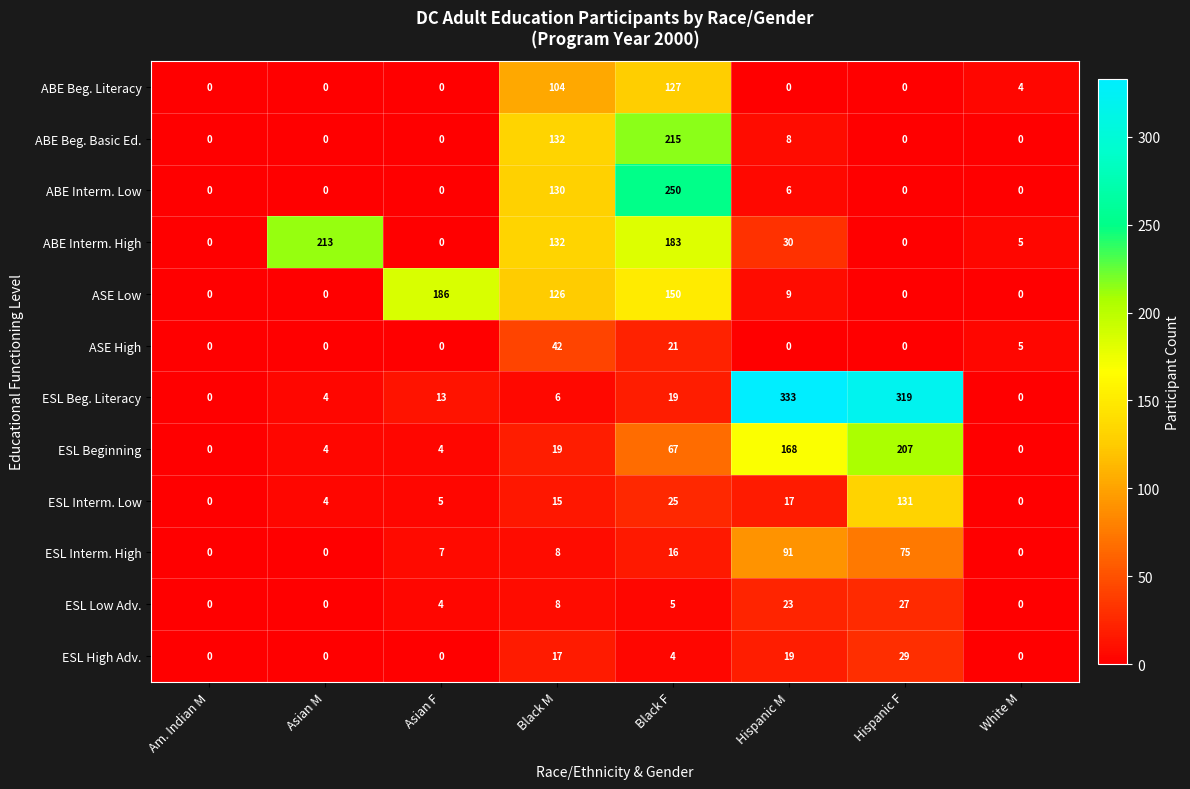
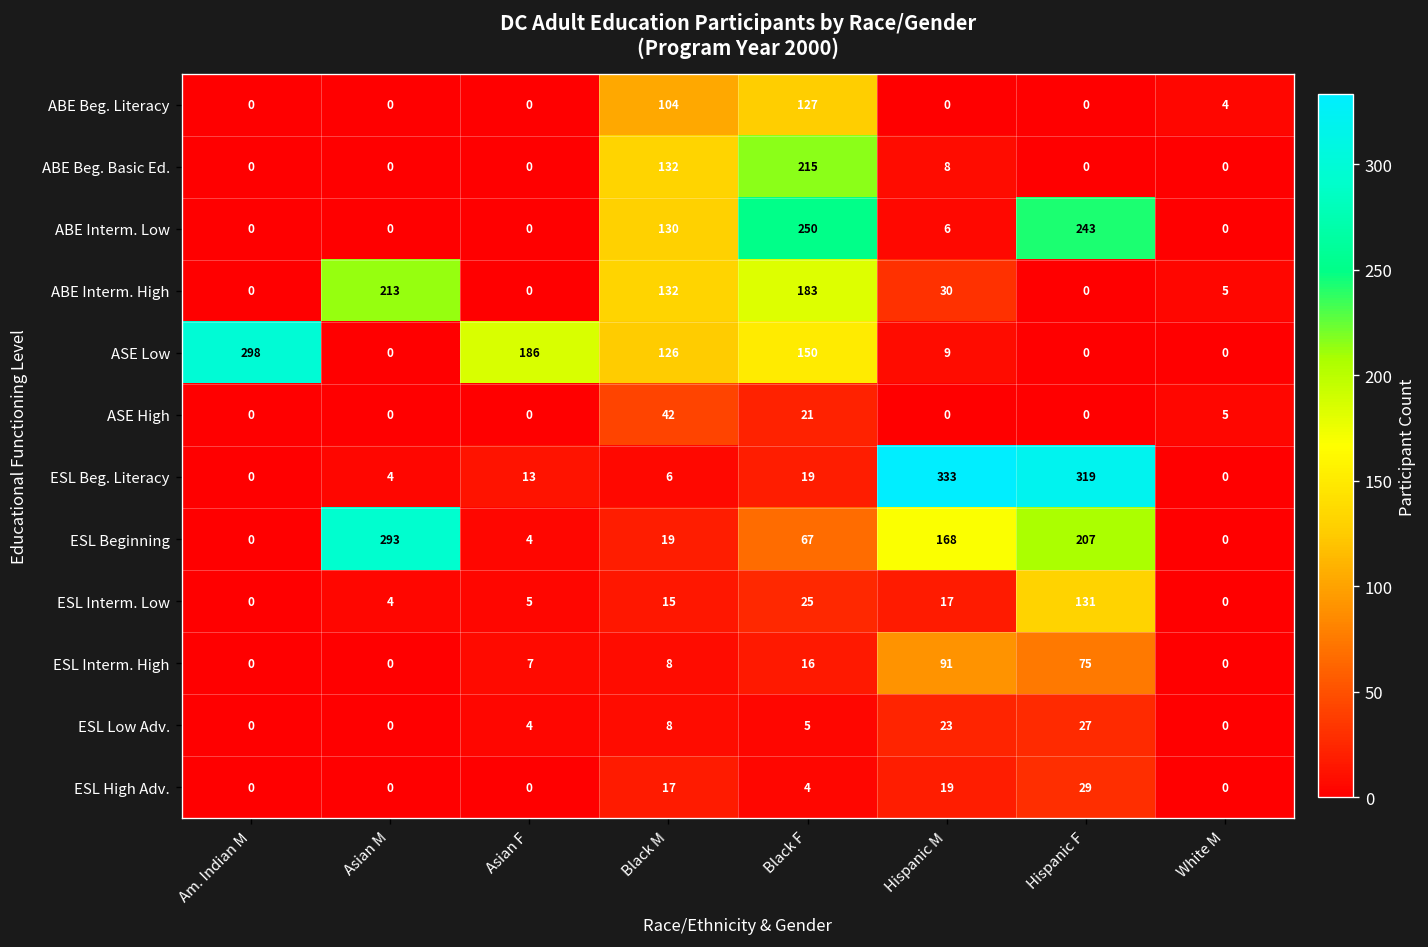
  {
    "ABE Beg. Literacy": {
      "Am. Indian M": 0,
      "Asian M": 0,
      "Asian F": 0,
      "Black M": 104,
      "Black F": 127,
      "Hispanic M": 0,
      "Hispanic F": 0,
      "White M": 4
    },
    "ABE Beg. Basic Ed.": {
      "Am. Indian M": 0,
      "Asian M": 0,
      "Asian F": 0,
      "Black M": 132,
      "Black F": 215,
      "Hispanic M": 8,
      "Hispanic F": 0,
      "White M": 0
    },
    "ABE Interm. Low": {
      "Am. Indian M": 0,
      "Asian M": 0,
      "Asian F": 0,
      "Black M": 130,
      "Black F": 250,
      "Hispanic M": 6,
-     "Hispanic F": 0,
+     "Hispanic F": 243,
      "White M": 0
    },
    "ABE Interm. High": {
      "Am. Indian M": 0,
      "Asian M": 213,
      "Asian F": 0,
      "Black M": 132,
      "Black F": 183,
      "Hispanic M": 30,
      "Hispanic F": 0,
      "White M": 5
    },
    "ASE Low": {
-     "Am. Indian M": 0,
+     "Am. Indian M": 298,
      "Asian M": 0,
      "Asian F": 186,
      "Black M": 126,
      "Black F": 150,
      "Hispanic M": 9,
      "Hispanic F": 0,
      "White M": 0
    },
    "ASE High": {
      "Am. Indian M": 0,
      "Asian M": 0,
      "Asian F": 0,
      "Black M": 42,
      "Black F": 21,
      "Hispanic M": 0,
      "Hispanic F": 0,
      "White M": 5
    },
    "ESL Beg. Literacy": {
      "Am. Indian M": 0,
      "Asian M": 4,
      "Asian F": 13,
      "Black M": 6,
      "Black F": 19,
      "Hispanic M": 333,
      "Hispanic F": 319,
      "White M": 0
    },
    "ESL Beginning": {
      "Am. Indian M": 0,
-     "Asian M": 4,
+     "Asian M": 293,
      "Asian F": 4,
      "Black M": 19,
      "Black F": 67,
      "Hispanic M": 168,
      "Hispanic F": 207,
      "White M": 0
    },
    "ESL Interm. Low": {
      "Am. Indian M": 0,
      "Asian M": 4,
      "Asian F": 5,
      "Black M": 15,
      "Black F": 25,
      "Hispanic M": 17,
      "Hispanic F": 131,
      "White M": 0
    },
    "ESL Interm. High": {
      "Am. Indian M": 0,
      "Asian M": 0,
      "Asian F": 7,
      "Black M": 8,
      "Black F": 16,
      "Hispanic M": 91,
      "Hispanic F": 75,
      "White M": 0
    },
    "ESL Low Adv.": {
      "Am. Indian M": 0,
      "Asian M": 0,
      "Asian F": 4,
      "Black M": 8,
      "Black F": 5,
      "Hispanic M": 23,
      "Hispanic F": 27,
      "White M": 0
    },
    "ESL High Adv.": {
      "Am. Indian M": 0,
      "Asian M": 0,
      "Asian F": 0,
      "Black M": 17,
      "Black F": 4,
      "Hispanic M": 19,
      "Hispanic F": 29,
      "White M": 0
    }
  }
